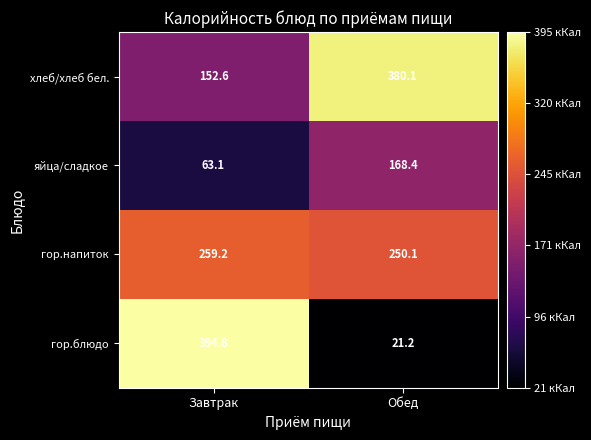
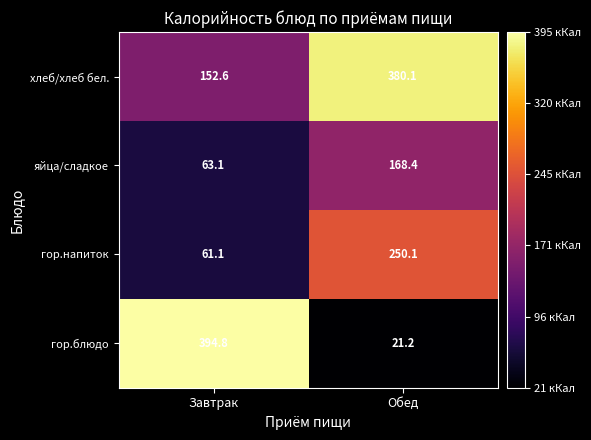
  {
    "хлеб/хлеб бел.": {
      "Завтрак": 152.6,
      "Обед": 380.1
    },
    "яйца/сладкое": {
      "Завтрак": 63.1,
      "Обед": 168.4
    },
    "гор.напиток": {
-     "Завтрак": 259.2,
+     "Завтрак": 61.1,
      "Обед": 250.1
    },
    "гор.блюдо": {
      "Завтрак": 394.8,
      "Обед": 21.2
    }
  }
